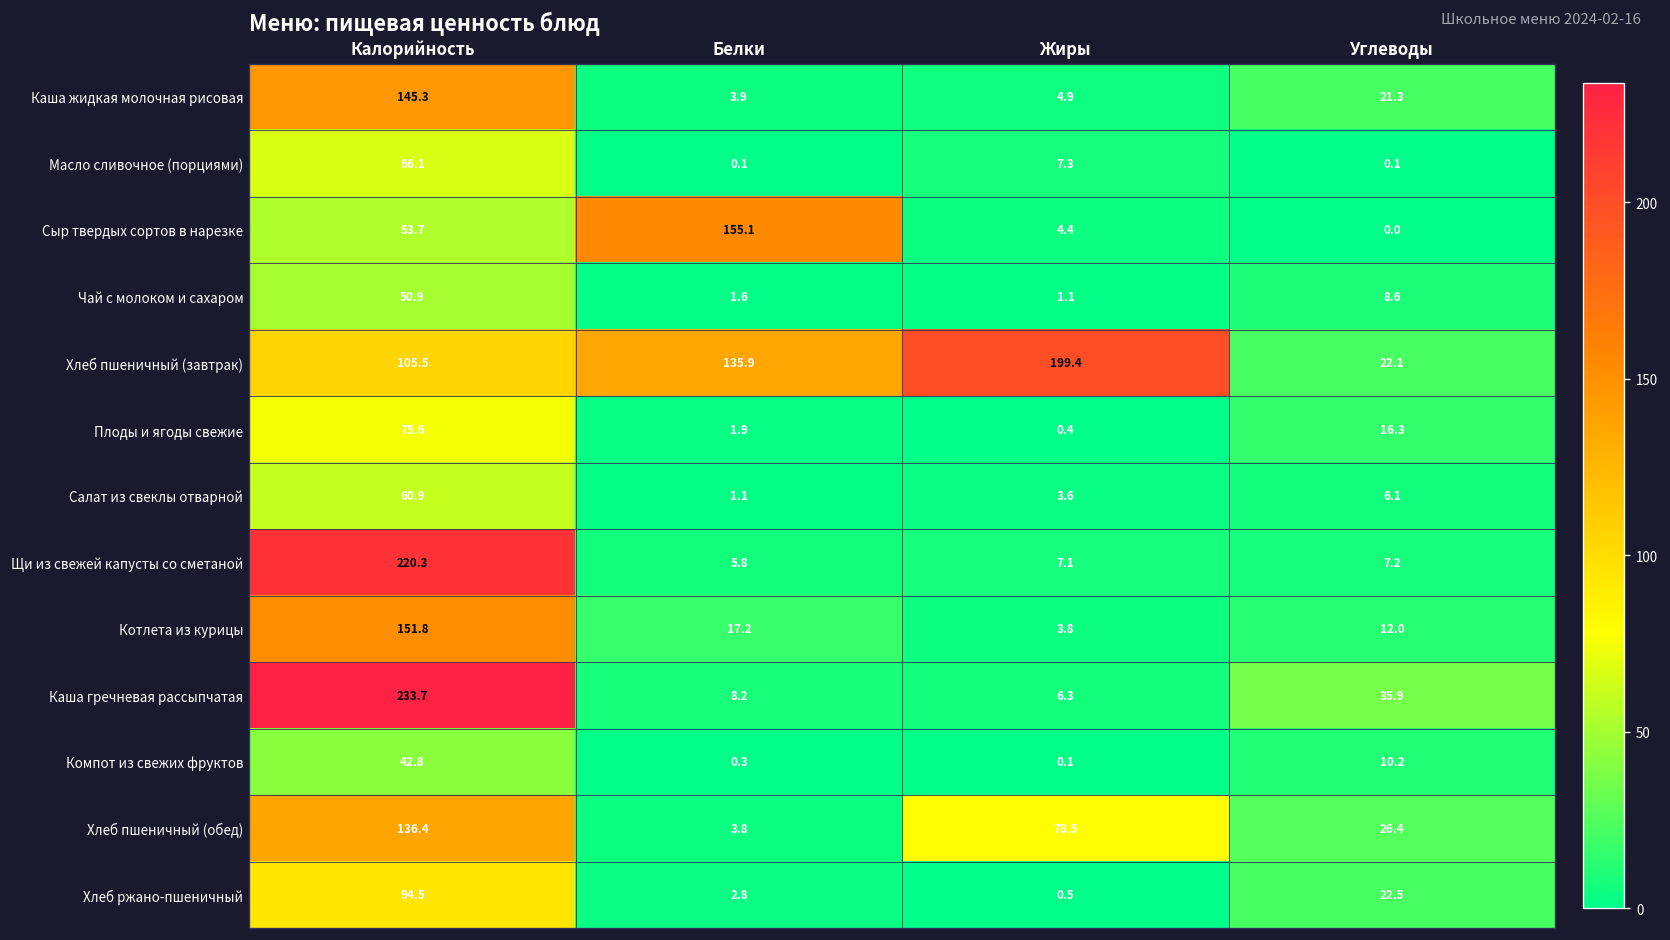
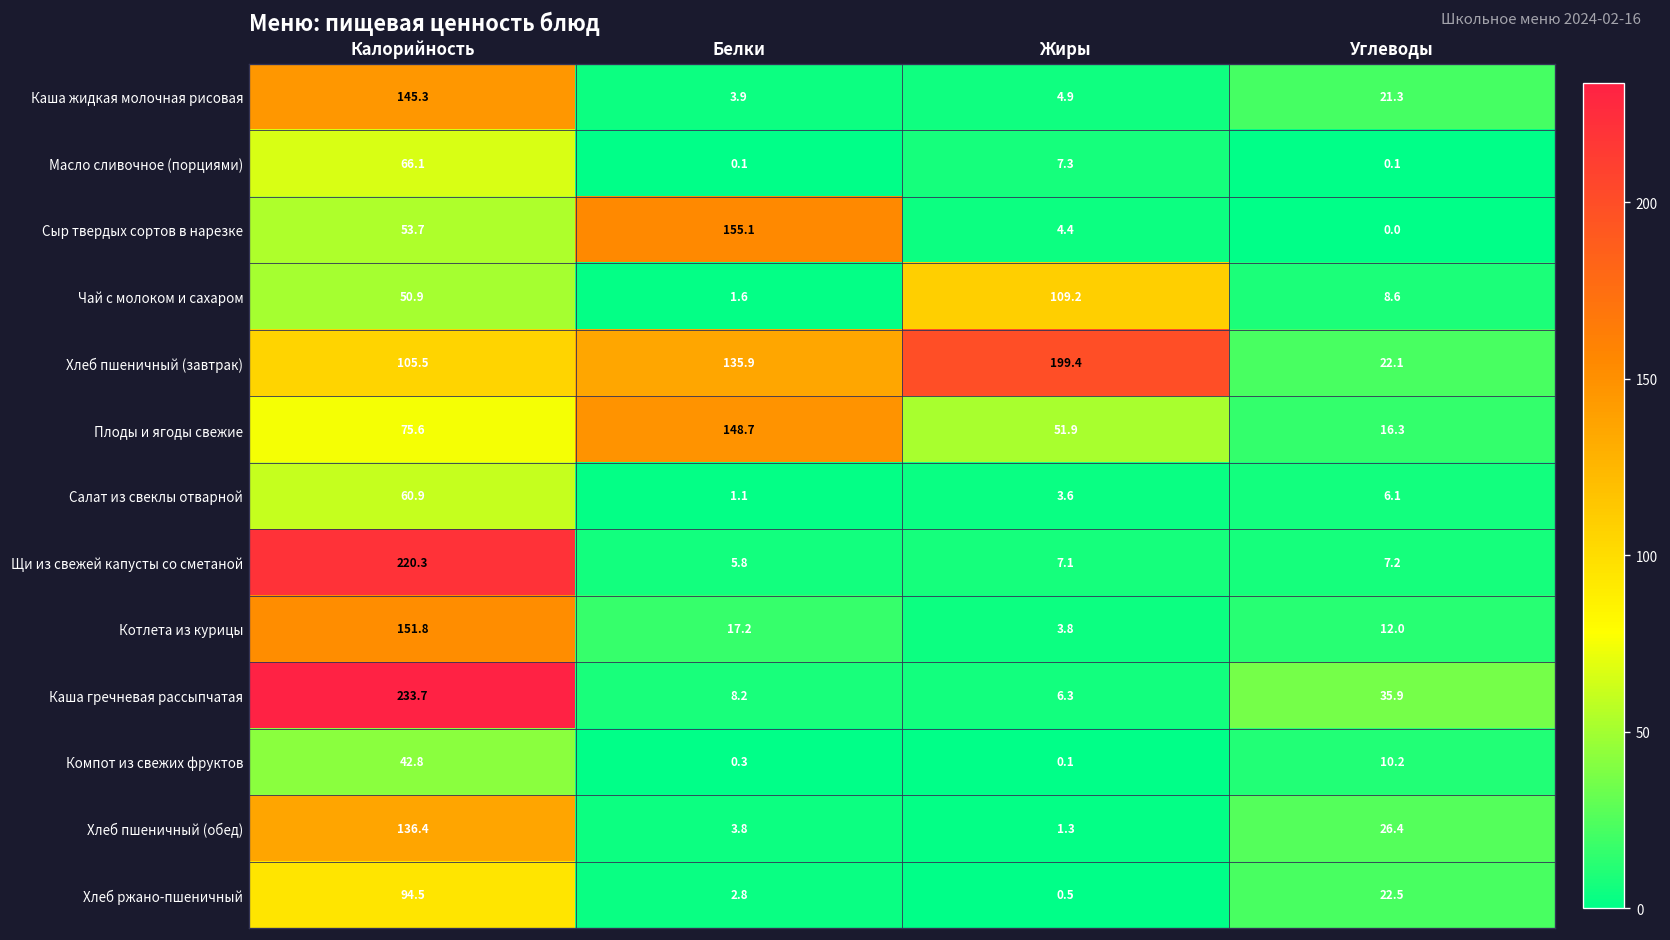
  {
    "Каша жидкая молочная рисовая": {
      "Калорийность": 145.3,
      "Белки": 3.9,
      "Жиры": 4.9,
      "Углеводы": 21.3
    },
    "Масло сливочное (порциями)": {
      "Калорийность": 66.1,
      "Белки": 0.1,
      "Жиры": 7.3,
      "Углеводы": 0.1
    },
    "Сыр твердых сортов в нарезке": {
      "Калорийность": 53.7,
      "Белки": 155.1,
      "Жиры": 4.4,
      "Углеводы": 0.0
    },
    "Чай с молоком и сахаром": {
      "Калорийность": 50.9,
      "Белки": 1.6,
-     "Жиры": 1.1,
+     "Жиры": 109.2,
      "Углеводы": 8.6
    },
    "Хлеб пшеничный (завтрак)": {
      "Калорийность": 105.5,
      "Белки": 135.9,
      "Жиры": 199.4,
      "Углеводы": 22.1
    },
    "Плоды и ягоды свежие": {
      "Калорийность": 75.6,
-     "Белки": 1.9,
-     "Жиры": 0.4,
+     "Белки": 148.7,
+     "Жиры": 51.9,
      "Углеводы": 16.3
    },
    "Салат из свеклы отварной": {
      "Калорийность": 60.9,
      "Белки": 1.1,
      "Жиры": 3.6,
      "Углеводы": 6.1
    },
    "Щи из свежей капусты со сметаной": {
      "Калорийность": 220.3,
      "Белки": 5.8,
      "Жиры": 7.1,
      "Углеводы": 7.2
    },
    "Котлета из курицы": {
      "Калорийность": 151.8,
      "Белки": 17.2,
      "Жиры": 3.8,
      "Углеводы": 12.0
    },
    "Каша гречневая рассыпчатая": {
      "Калорийность": 233.7,
      "Белки": 8.2,
      "Жиры": 6.3,
      "Углеводы": 35.9
    },
    "Компот из свежих фруктов": {
      "Калорийность": 42.8,
      "Белки": 0.3,
      "Жиры": 0.1,
      "Углеводы": 10.2
    },
    "Хлеб пшеничный (обед)": {
      "Калорийность": 136.4,
      "Белки": 3.8,
-     "Жиры": 78.5,
+     "Жиры": 1.3,
      "Углеводы": 26.4
    },
    "Хлеб ржано-пшеничный": {
      "Калорийность": 94.5,
      "Белки": 2.8,
      "Жиры": 0.5,
      "Углеводы": 22.5
    }
  }
